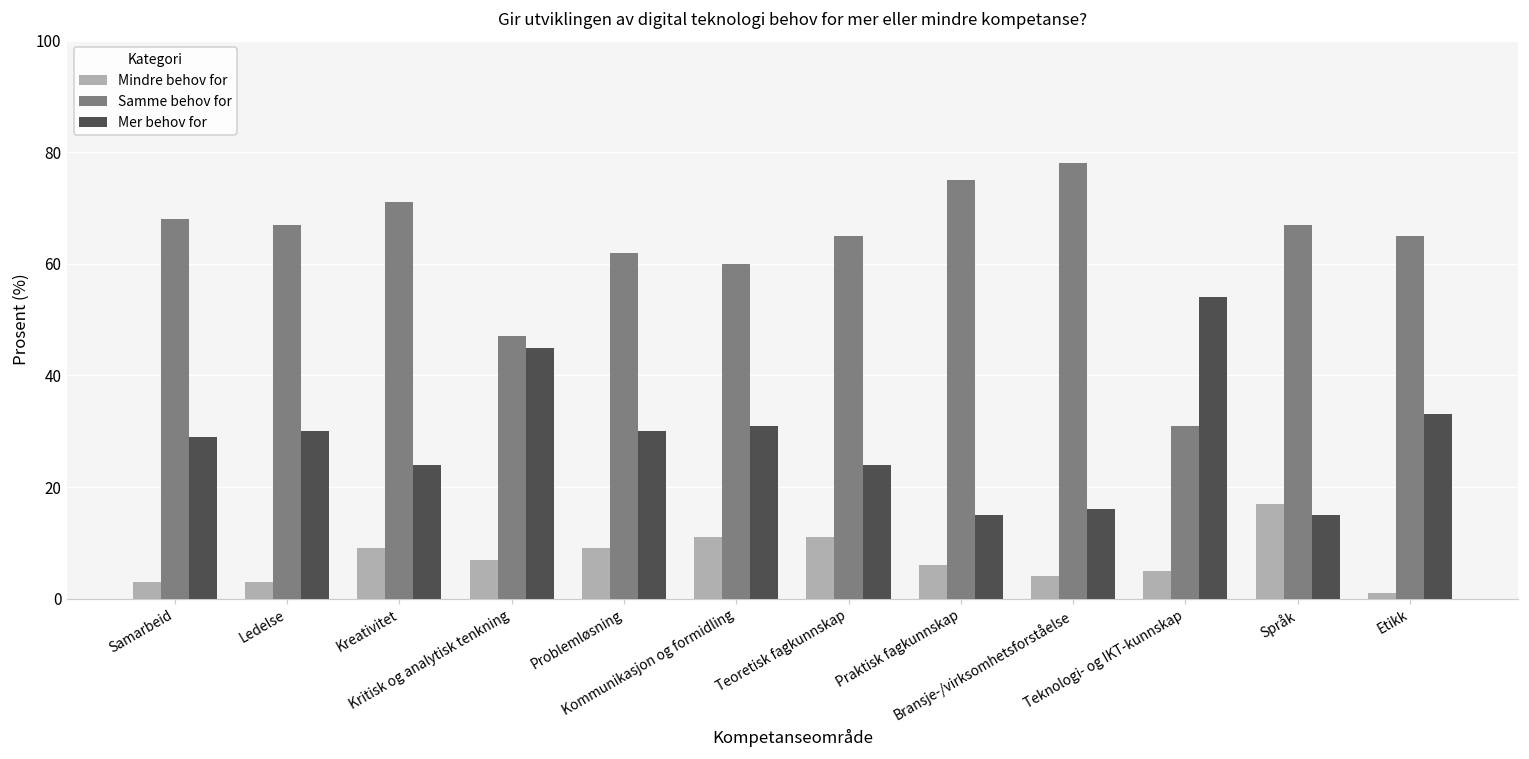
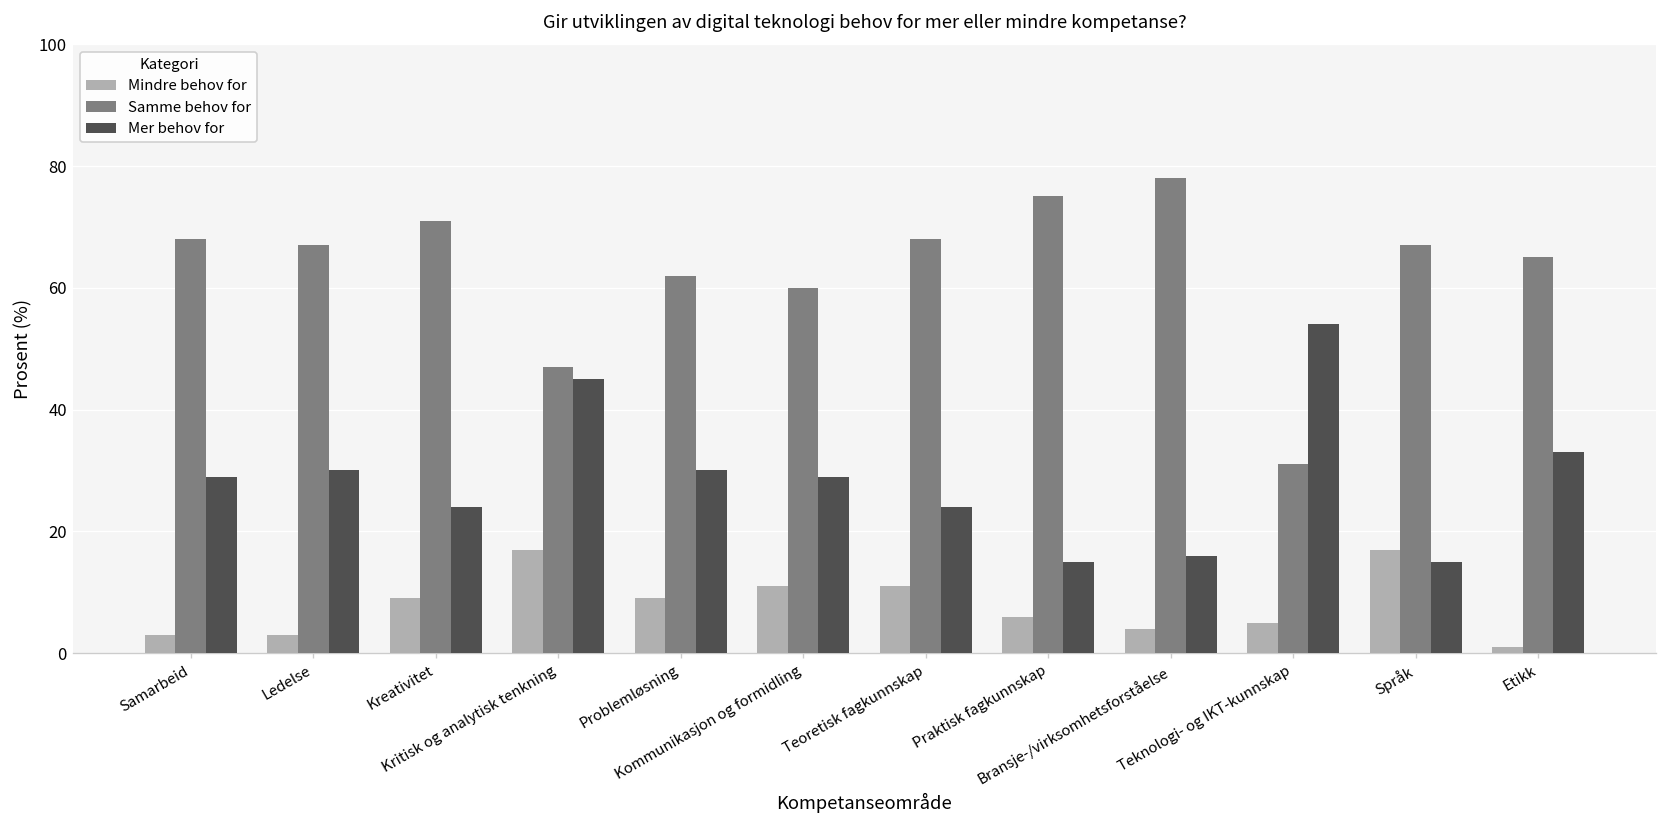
  {
    "Mindre behov for": {
      "Samarbeid": 3,
      "Ledelse": 3,
      "Kreativitet": 9,
-     "Kritisk og analytisk tenkning": 7,
+     "Kritisk og analytisk tenkning": 17,
      "Problemløsning": 9,
      "Kommunikasjon og formidling": 11,
      "Teoretisk fagkunnskap": 11,
      "Praktisk fagkunnskap": 6,
      "Bransje-/virksomhetsforståelse": 4,
      "Teknologi- og IKT-kunnskap": 5,
      "Språk": 17,
      "Etikk": 1
    },
    "Samme behov for": {
      "Samarbeid": 68,
      "Ledelse": 67,
      "Kreativitet": 71,
      "Kritisk og analytisk tenkning": 47,
      "Problemløsning": 62,
      "Kommunikasjon og formidling": 60,
-     "Teoretisk fagkunnskap": 65,
+     "Teoretisk fagkunnskap": 68,
      "Praktisk fagkunnskap": 75,
      "Bransje-/virksomhetsforståelse": 78,
      "Teknologi- og IKT-kunnskap": 31,
      "Språk": 67,
      "Etikk": 65
    },
    "Mer behov for": {
      "Samarbeid": 29,
      "Ledelse": 30,
      "Kreativitet": 24,
      "Kritisk og analytisk tenkning": 45,
      "Problemløsning": 30,
-     "Kommunikasjon og formidling": 31,
+     "Kommunikasjon og formidling": 29,
      "Teoretisk fagkunnskap": 24,
      "Praktisk fagkunnskap": 15,
      "Bransje-/virksomhetsforståelse": 16,
      "Teknologi- og IKT-kunnskap": 54,
      "Språk": 15,
      "Etikk": 33
    }
  }
